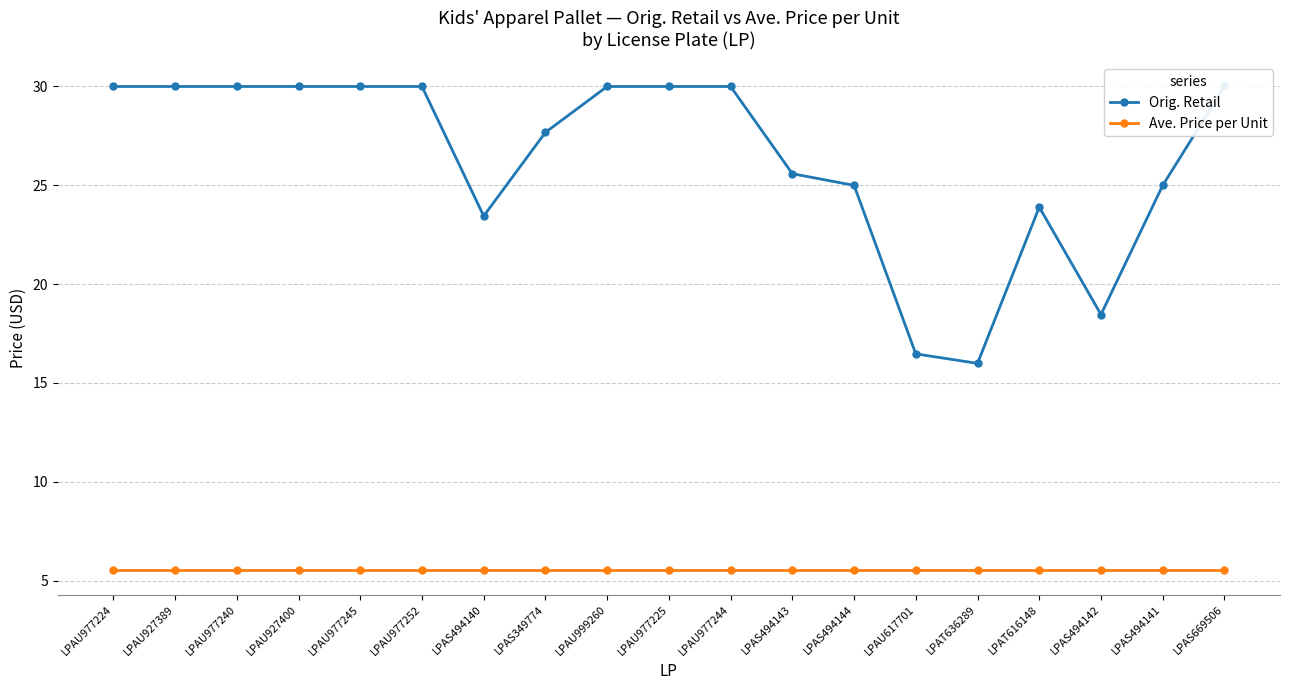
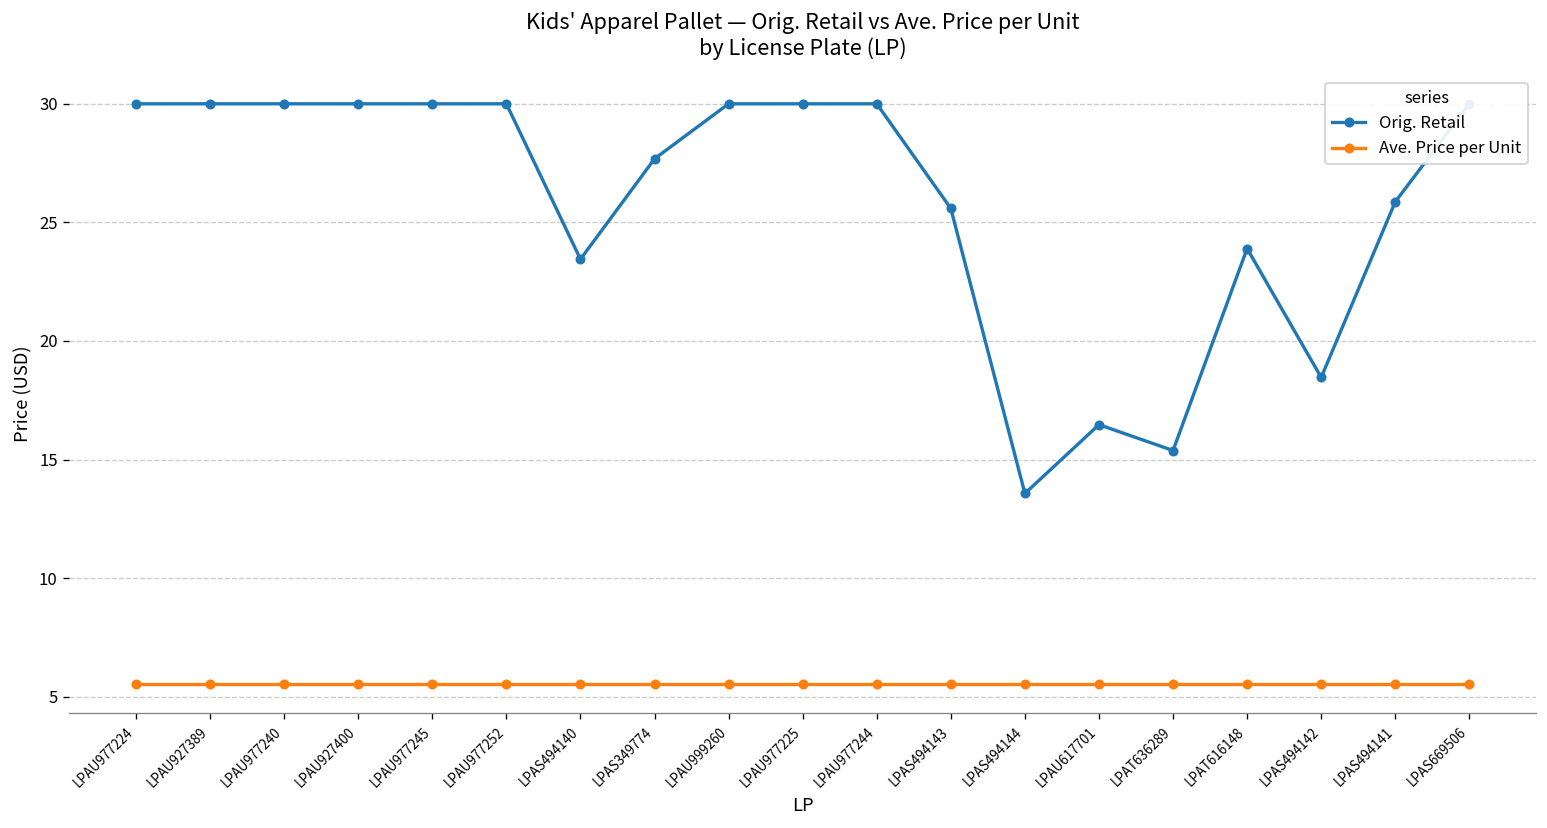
  {
    "Orig. Retail": {
      "LPAU977224": 30.0,
      "LPAU927389": 30.0,
      "LPAU977240": 30.0,
      "LPAU927400": 30.0,
      "LPAU977245": 30.0,
      "LPAU977252": 30.0,
      "LPAS494140": 23.4,
      "LPAS349774": 27.7,
      "LPAU999260": 30.0,
      "LPAU977225": 30.0,
      "LPAU977244": 30.0,
      "LPAS494143": 25.6,
-     "LPAS494144": 25.0,
+     "LPAS494144": 13.6,
      "LPAU617701": 16.5,
-     "LPAT636289": 16.0,
+     "LPAT636289": 15.4,
      "LPAT616148": 23.9,
      "LPAS494142": 18.5,
-     "LPAS494141": 25.0
+     "LPAS494141": 25.9
    },
    "Ave. Price per Unit": {
      "LPAU977224": 5.5,
      "LPAU927389": 5.5,
      "LPAU977240": 5.5,
      "LPAU927400": 5.5,
      "LPAU977245": 5.5,
      "LPAU977252": 5.5,
      "LPAS494140": 5.5,
      "LPAS349774": 5.5,
      "LPAU999260": 5.5,
      "LPAU977225": 5.5,
      "LPAU977244": 5.5,
      "LPAS494143": 5.5,
      "LPAS494144": 5.5,
      "LPAU617701": 5.5,
      "LPAT636289": 5.5,
      "LPAT616148": 5.5,
      "LPAS494142": 5.5,
      "LPAS494141": 5.5,
      "LPAS669506": 5.5
    }
  }
